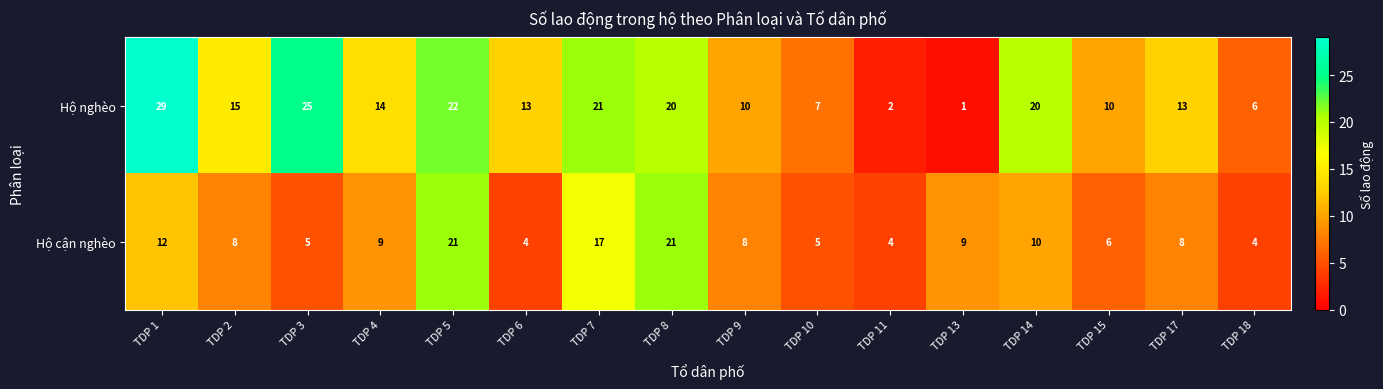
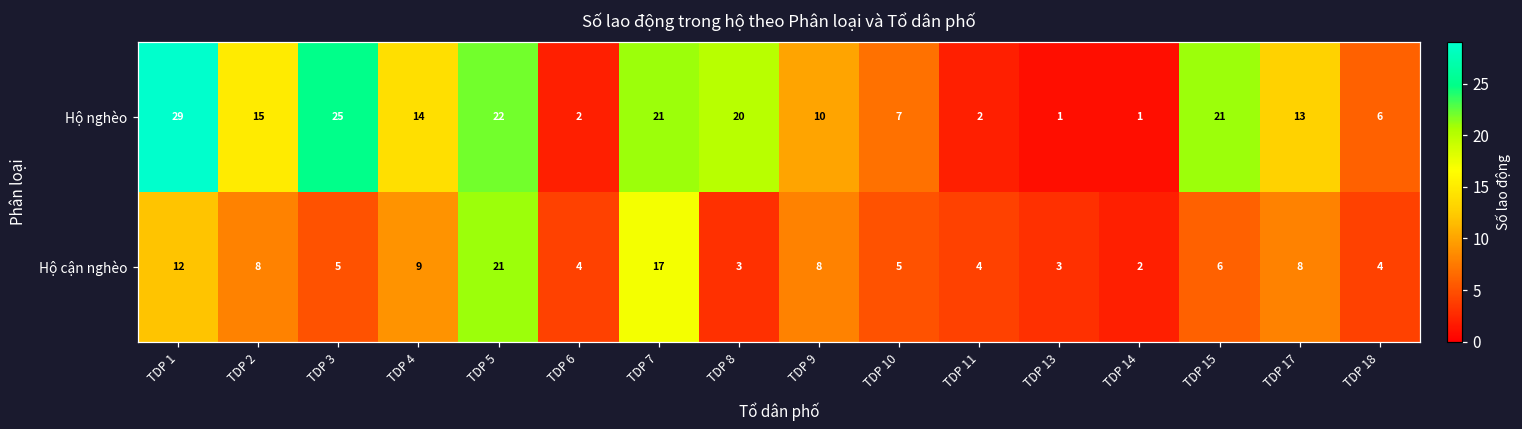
  {
    "Hộ nghèo": {
      "TDP 1": 29,
      "TDP 2": 15,
      "TDP 3": 25,
      "TDP 4": 14,
      "TDP 5": 22,
-     "TDP 6": 13,
+     "TDP 6": 2,
      "TDP 7": 21,
      "TDP 8": 20,
      "TDP 9": 10,
      "TDP 10": 7,
      "TDP 11": 2,
      "TDP 13": 1,
-     "TDP 14": 20,
-     "TDP 15": 10,
+     "TDP 14": 1,
+     "TDP 15": 21,
      "TDP 17": 13,
      "TDP 18": 6
    },
    "Hộ cận nghèo": {
      "TDP 1": 12,
      "TDP 2": 8,
      "TDP 3": 5,
      "TDP 4": 9,
      "TDP 5": 21,
      "TDP 6": 4,
      "TDP 7": 17,
-     "TDP 8": 21,
+     "TDP 8": 3,
      "TDP 9": 8,
      "TDP 10": 5,
      "TDP 11": 4,
-     "TDP 13": 9,
-     "TDP 14": 10,
+     "TDP 13": 3,
+     "TDP 14": 2,
      "TDP 15": 6,
      "TDP 17": 8,
      "TDP 18": 4
    }
  }
